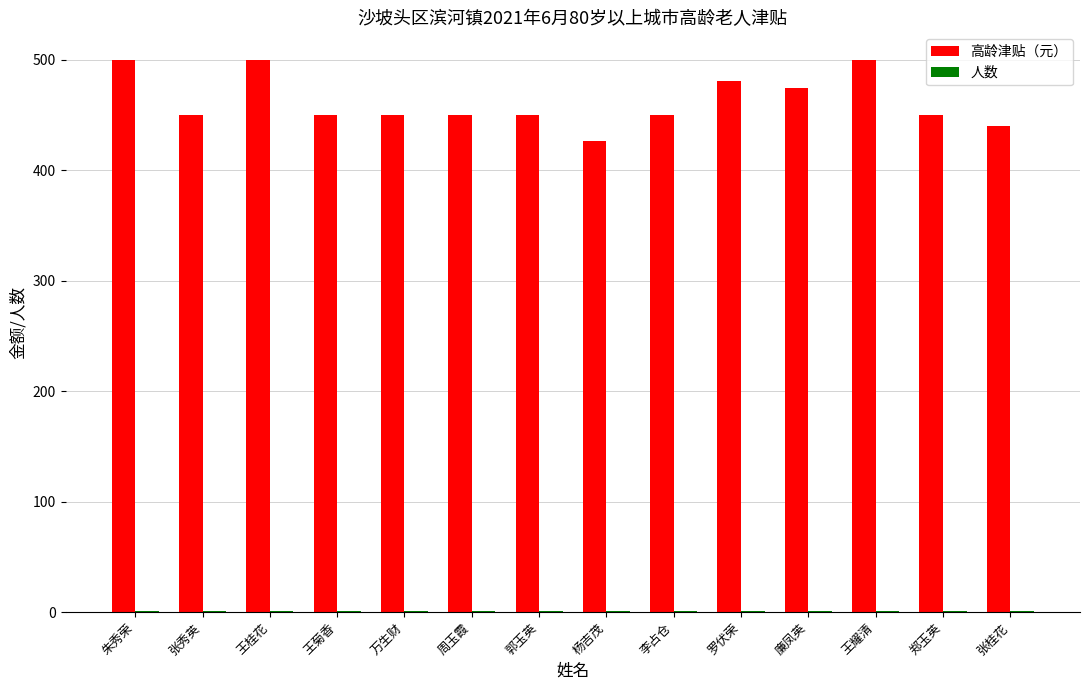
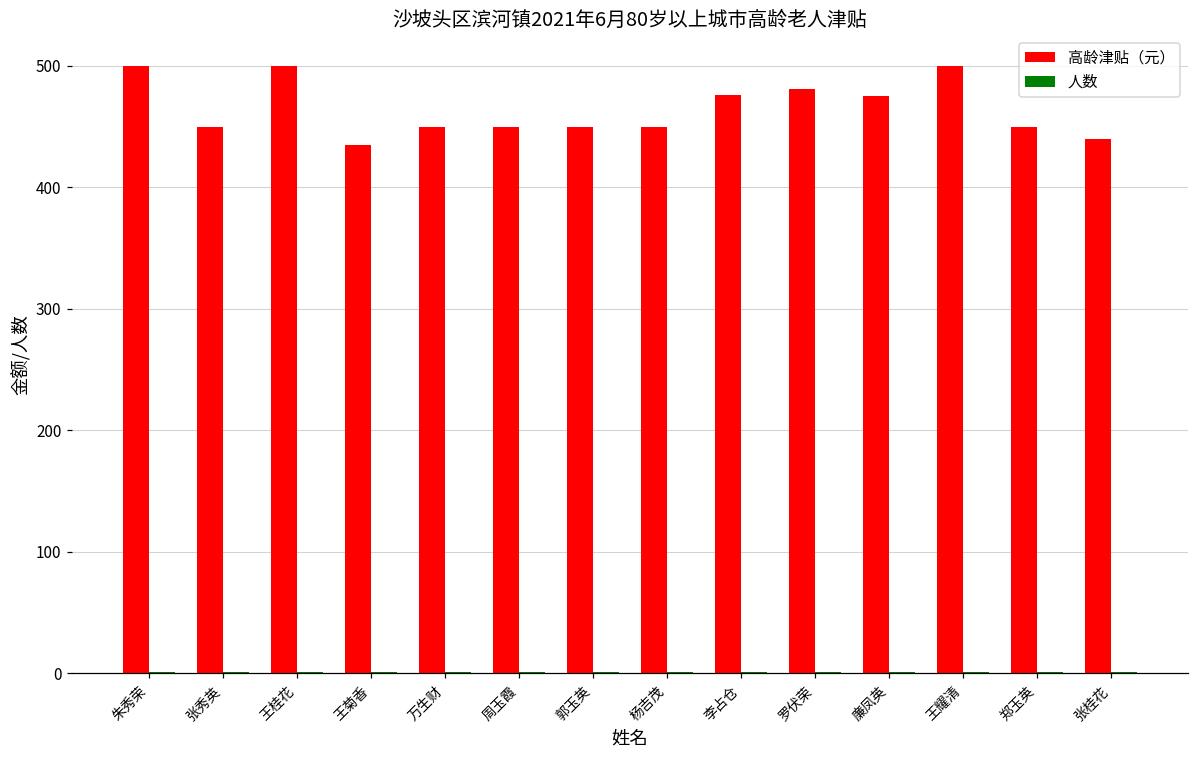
  {
    "高龄津贴（元）": {
      "朱秀荣": 500,
      "张秀英": 450,
      "王桂花": 500,
-     "王菊香": 450,
+     "王菊香": 435,
      "万生财": 450,
      "周玉霞": 450,
      "郭玉英": 450,
-     "杨吉茂": 427,
-     "李占仓": 450,
+     "杨吉茂": 450,
+     "李占仓": 476,
      "罗伏荣": 481,
      "廉凤英": 475,
      "王耀清": 500,
      "郑玉英": 450,
      "张桂花": 440
    }
  }
